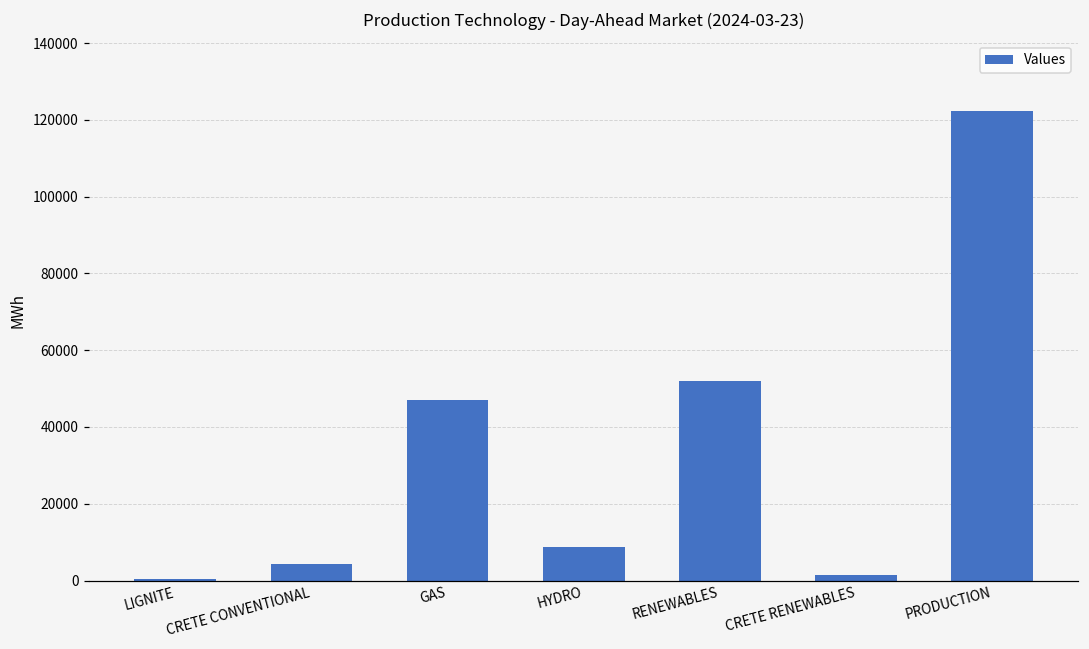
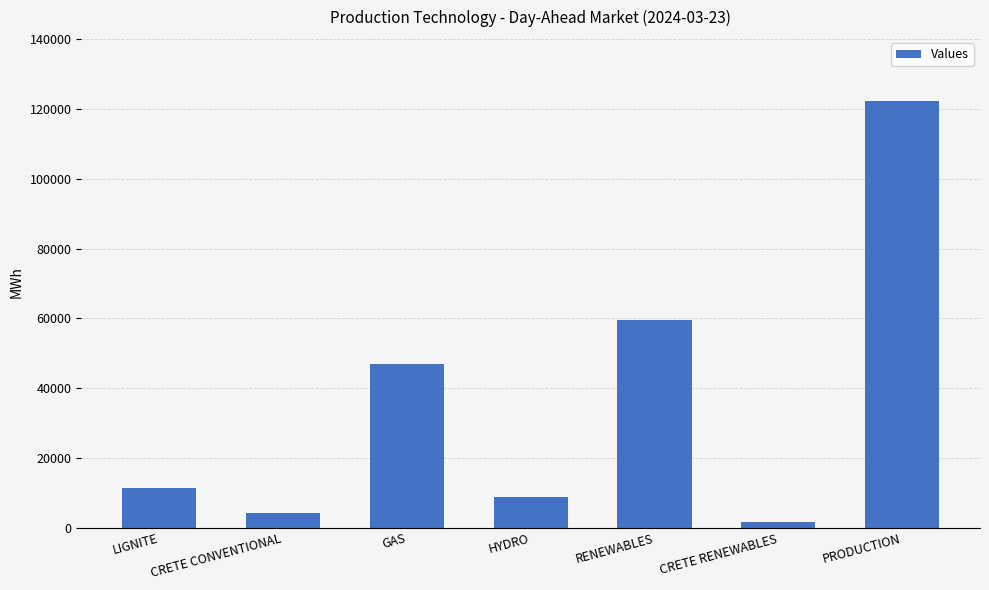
  {
-   "LIGNITE": 0,
+   "LIGNITE": 12000,
    "CRETE CONVENTIONAL": 4000,
    "GAS": 47000,
    "HYDRO": 9000,
-   "RENEWABLES": 52000,
+   "RENEWABLES": 60000,
    "CRETE RENEWABLES": 2000,
    "PRODUCTION": 122000
  }
